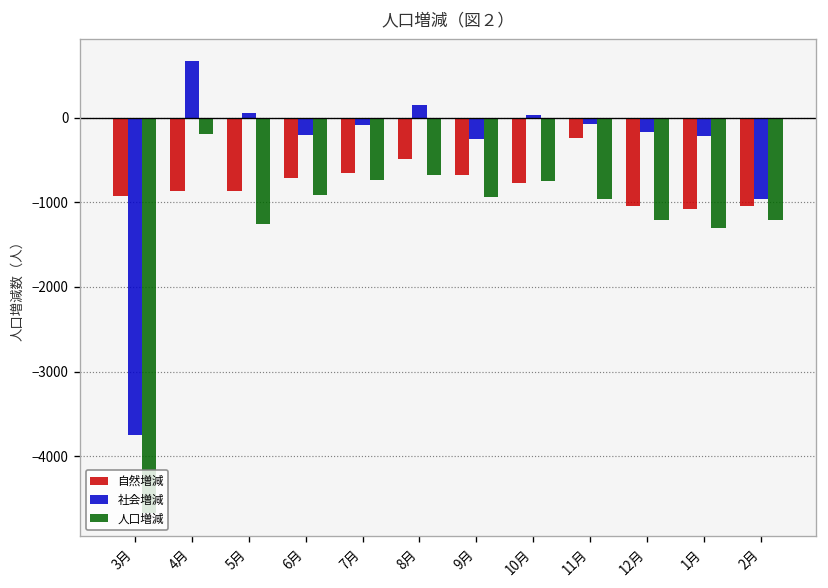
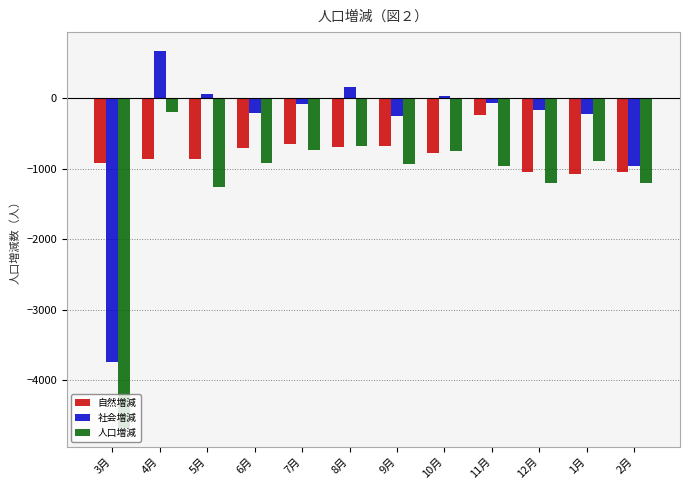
  {
    "自然増減": {
      "3月": -900,
      "4月": -900,
      "5月": -900,
      "6月": -700,
      "7月": -700,
-     "8月": -500,
+     "8月": -700,
      "9月": -700,
      "10月": -800,
      "11月": -200,
      "12月": -1000,
      "1月": -1100,
      "2月": -1000
    },
    "社会増減": {
      "3月": -3700,
      "4月": 700,
      "5月": 100,
      "6月": -200,
      "7月": -100,
      "8月": 200,
      "9月": -300,
      "11月": -100,
      "12月": -200,
      "1月": -200,
      "2月": -1000
    },
    "人口増減": {
      "4月": -200,
      "5月": -1300,
      "6月": -900,
      "7月": -700,
      "8月": -700,
      "9月": -900,
      "10月": -700,
      "11月": -1000,
      "12月": -1200,
-     "1月": -1300,
+     "1月": -900,
      "2月": -1200
    }
  }
